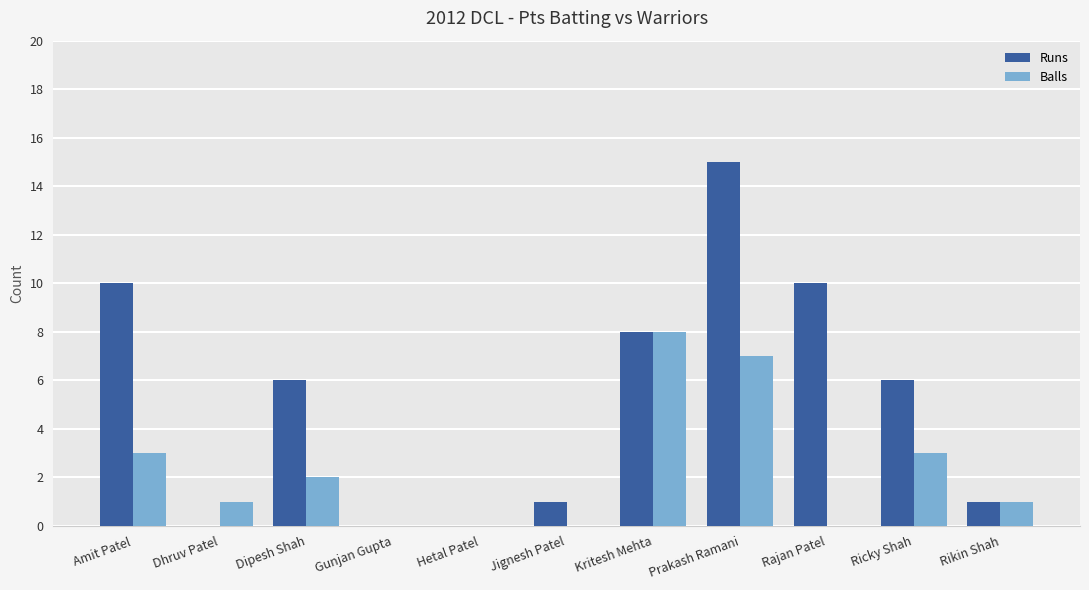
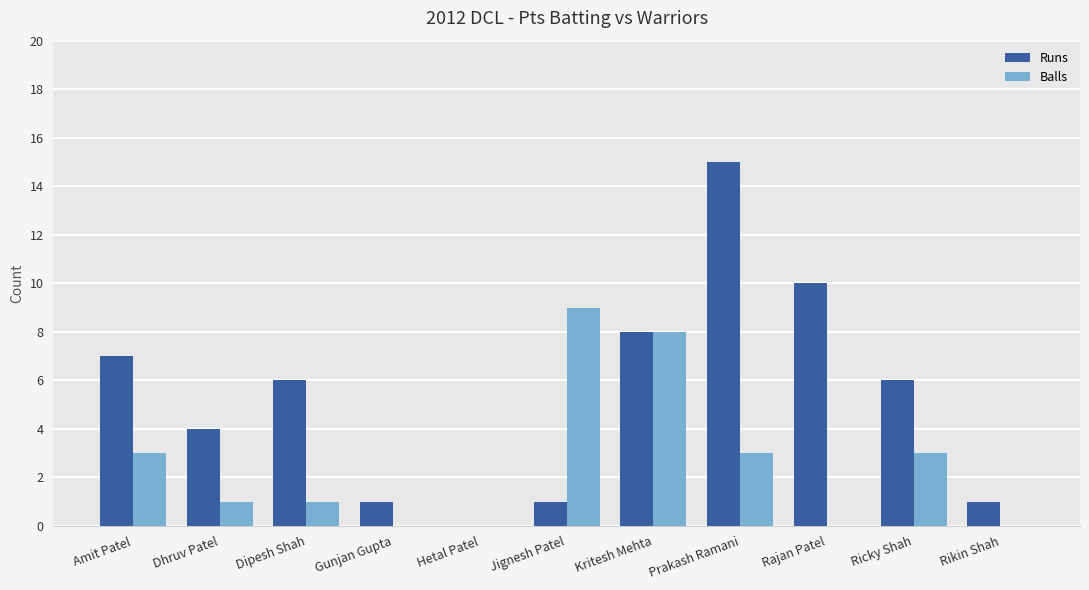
  {
    "Runs": {
-     "Amit Patel": 10,
-     "Dhruv Patel": 0,
+     "Amit Patel": 7,
+     "Dhruv Patel": 4,
      "Dipesh Shah": 6,
-     "Gunjan Gupta": 0,
+     "Gunjan Gupta": 1,
      "Hetal Patel": 0,
      "Jignesh Patel": 1,
      "Kritesh Mehta": 8,
      "Prakash Ramani": 15,
      "Rajan Patel": 10,
      "Ricky Shah": 6,
      "Rikin Shah": 1
    },
    "Balls": {
      "Amit Patel": 3,
      "Dhruv Patel": 1,
-     "Dipesh Shah": 2,
+     "Dipesh Shah": 1,
      "Gunjan Gupta": 0,
      "Hetal Patel": 0,
-     "Jignesh Patel": 0,
+     "Jignesh Patel": 9,
      "Kritesh Mehta": 8,
-     "Prakash Ramani": 7,
+     "Prakash Ramani": 3,
      "Rajan Patel": 0,
      "Ricky Shah": 3,
-     "Rikin Shah": 1
+     "Rikin Shah": 0
    }
  }
